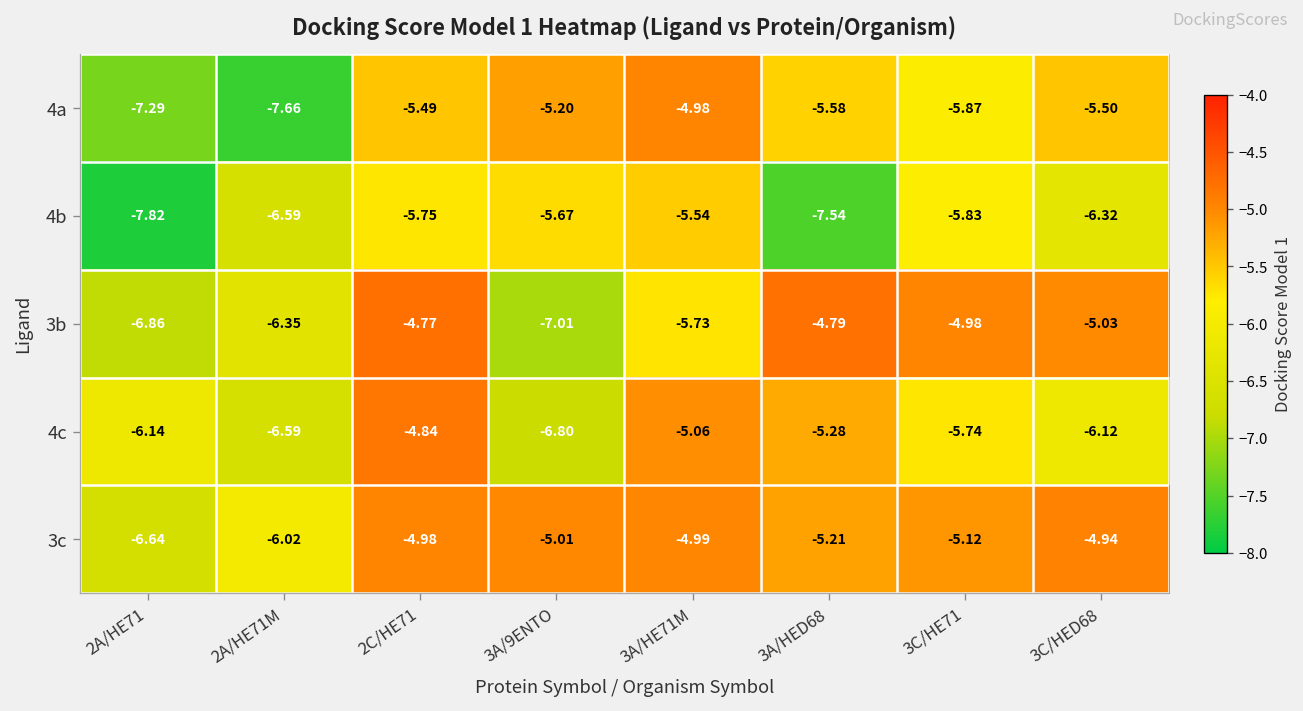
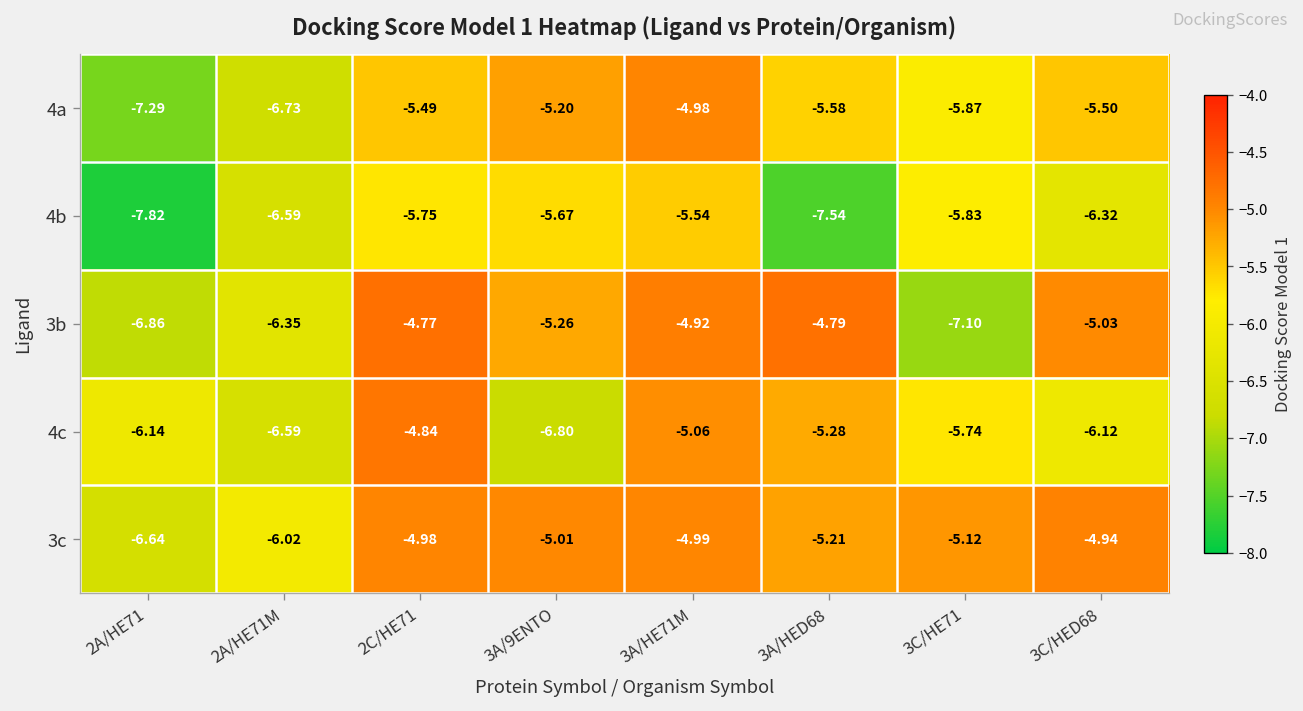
  {
    "4a": {
      "2A/HE71": -7.29,
-     "2A/HE71M": -7.66,
+     "2A/HE71M": -6.73,
      "2C/HE71": -5.49,
      "3A/9ENTO": -5.20,
      "3A/HE71M": -4.98,
      "3A/HED68": -5.58,
      "3C/HE71": -5.87,
      "3C/HED68": -5.50
    },
    "4b": {
      "2A/HE71": -7.82,
      "2A/HE71M": -6.59,
      "2C/HE71": -5.75,
      "3A/9ENTO": -5.67,
      "3A/HE71M": -5.54,
      "3A/HED68": -7.54,
      "3C/HE71": -5.83,
      "3C/HED68": -6.32
    },
    "3b": {
      "2A/HE71": -6.86,
      "2A/HE71M": -6.35,
      "2C/HE71": -4.77,
-     "3A/9ENTO": -7.01,
-     "3A/HE71M": -5.73,
+     "3A/9ENTO": -5.26,
+     "3A/HE71M": -4.92,
      "3A/HED68": -4.79,
-     "3C/HE71": -4.98,
+     "3C/HE71": -7.10,
      "3C/HED68": -5.03
    },
    "4c": {
      "2A/HE71": -6.14,
      "2A/HE71M": -6.59,
      "2C/HE71": -4.84,
      "3A/9ENTO": -6.80,
      "3A/HE71M": -5.06,
      "3A/HED68": -5.28,
      "3C/HE71": -5.74,
      "3C/HED68": -6.12
    },
    "3c": {
      "2A/HE71": -6.64,
      "2A/HE71M": -6.02,
      "2C/HE71": -4.98,
      "3A/9ENTO": -5.01,
      "3A/HE71M": -4.99,
      "3A/HED68": -5.21,
      "3C/HE71": -5.12,
      "3C/HED68": -4.94
    }
  }
